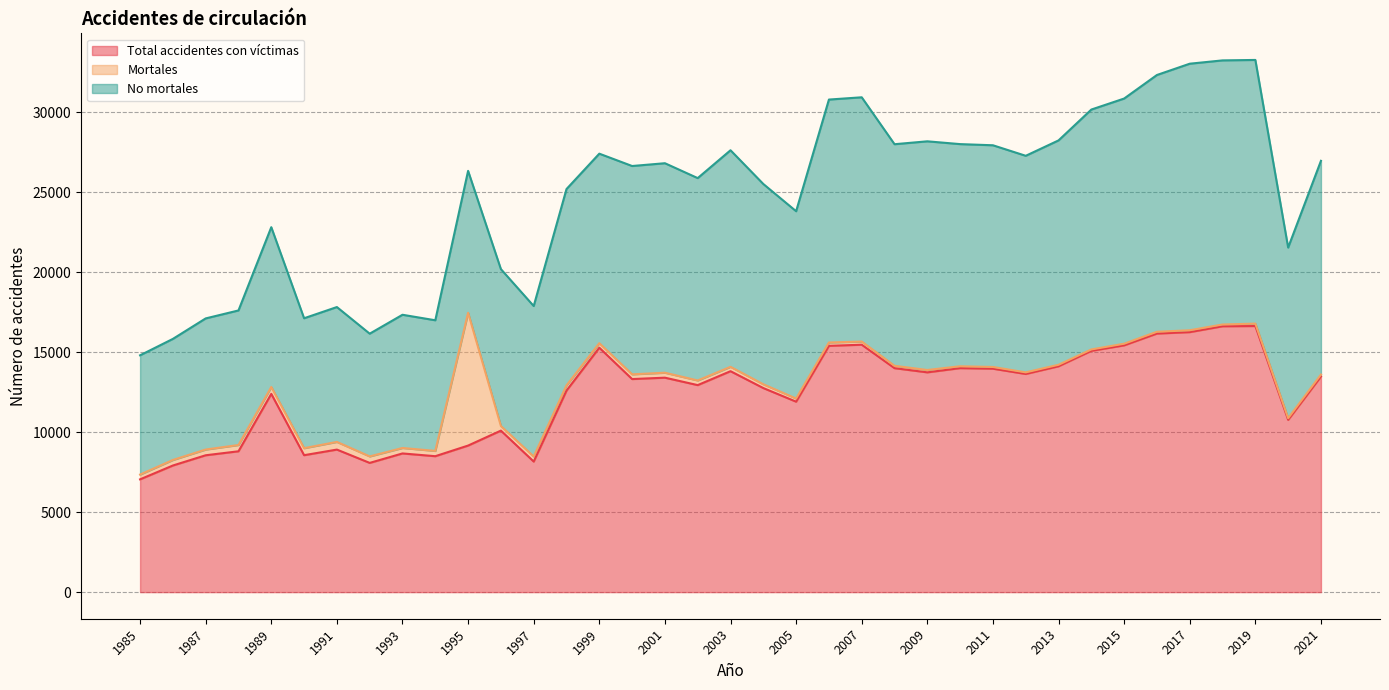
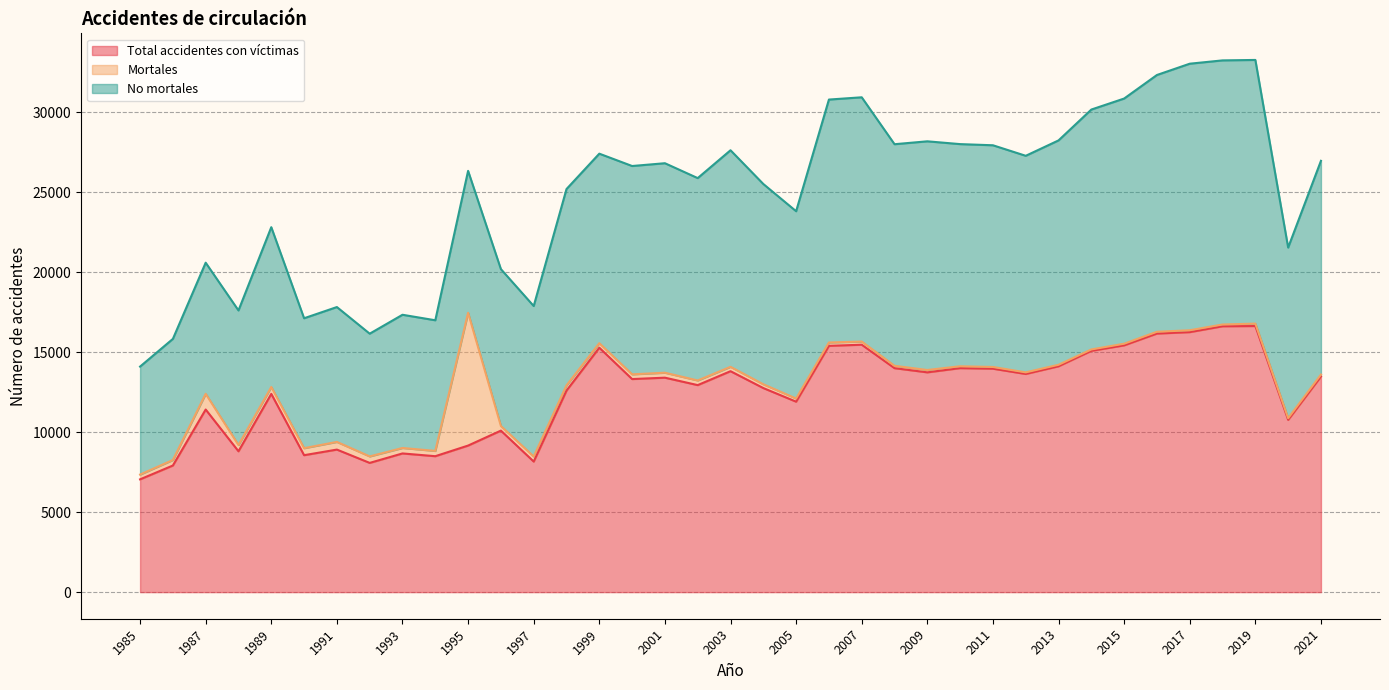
  {
    "Total accidentes con víctimas": {
      "1985": 7000,
-     "1987": 8600,
+     "1987": 11400,
      "1989": 12400,
      "1991": 8900,
      "1993": 8700,
      "1995": 9200,
      "1997": 8200,
      "1999": 15300,
      "2001": 13400,
      "2003": 13800,
      "2005": 11900,
      "2007": 15500
    },
    "Mortales": {
      "1985": 300,
-     "1987": 400,
+     "1987": 1000,
      "1989": 400,
      "1991": 500,
      "1993": 300,
      "1995": 8300,
      "1997": 300,
      "1999": 300,
      "2001": 300,
      "2003": 300,
      "2005": 200,
      "2007": 200
    },
    "No mortales": {
-     "1985": 7500,
+     "1985": 6700,
      "1987": 8200,
      "1989": 10000,
      "1991": 8400,
      "1993": 8300,
      "1995": 8900,
      "1997": 9400,
      "1999": 11800,
      "2001": 13100,
      "2003": 13500,
      "2005": 11700,
      "2007": 15300,
      "2009": 14300,
      "2011": 13900,
      "2013": 14000,
      "2015": 15300,
      "2017": 16700,
      "2019": 16500,
      "2021": 13400
    }
  }
